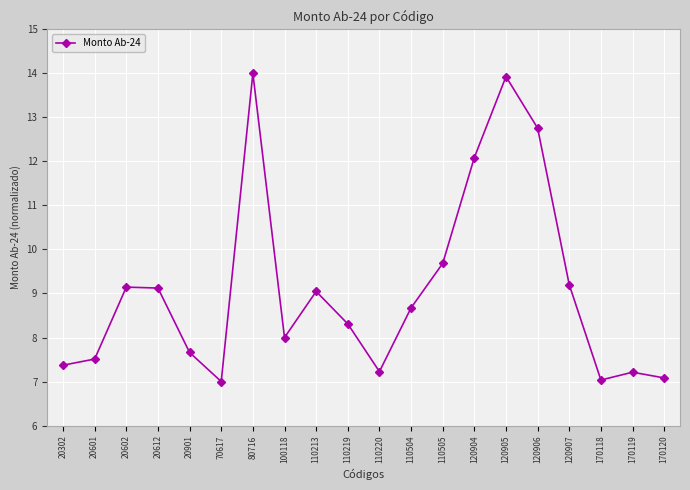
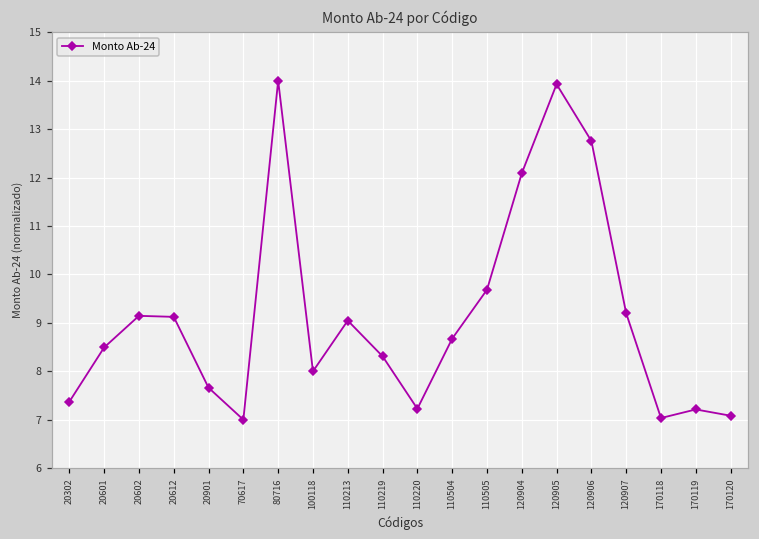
  {
    "20302": 7.4,
-   "20601": 7.5,
+   "20601": 8.5,
    "20602": 9.1,
    "20612": 9.1,
    "20901": 7.7,
    "70617": 7.0,
    "80716": 14.0,
    "100118": 8.0,
    "110213": 9.0,
    "110219": 8.3,
    "110220": 7.2,
    "110504": 8.7,
    "110505": 9.7,
    "120904": 12.1,
    "120905": 13.9,
    "120906": 12.8,
    "120907": 9.2,
    "170118": 7.0,
    "170119": 7.2,
    "170120": 7.1
  }
